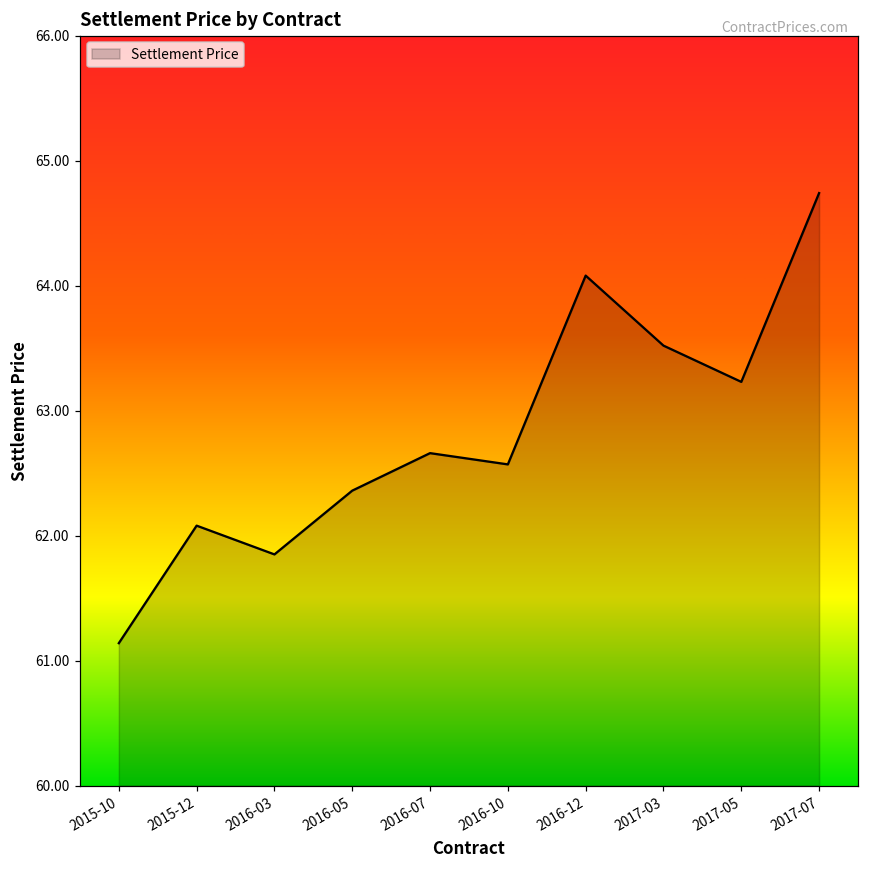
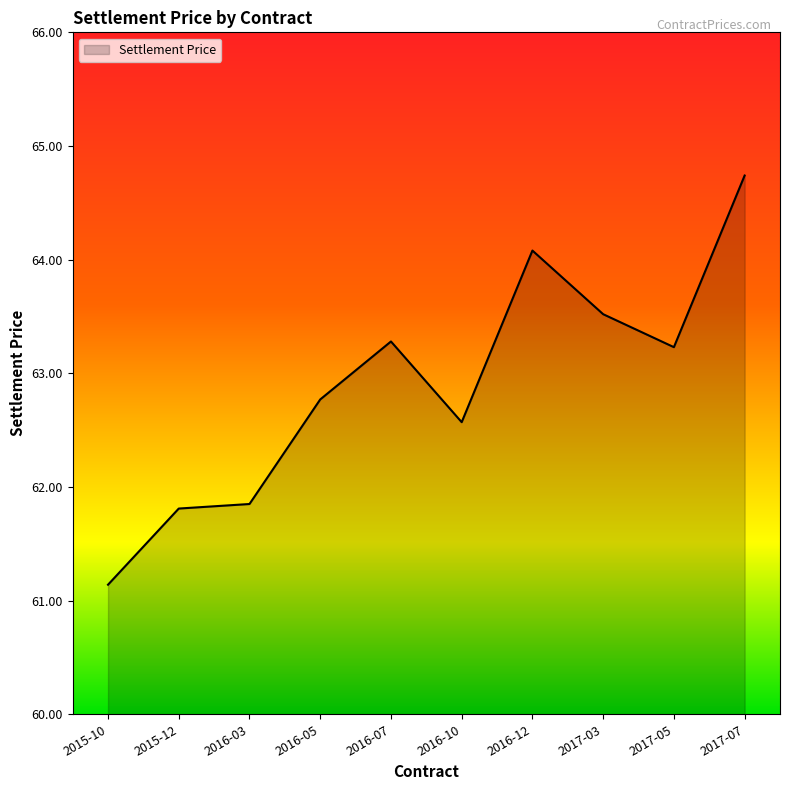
  {
    "2015-10": 61.14,
-   "2015-12": 62.08,
+   "2015-12": 61.81,
    "2016-03": 61.85,
-   "2016-05": 62.36,
-   "2016-07": 62.66,
+   "2016-05": 62.77,
+   "2016-07": 63.28,
    "2016-10": 62.57,
    "2016-12": 64.08,
    "2017-03": 63.52,
    "2017-05": 63.23,
    "2017-07": 64.74
  }
